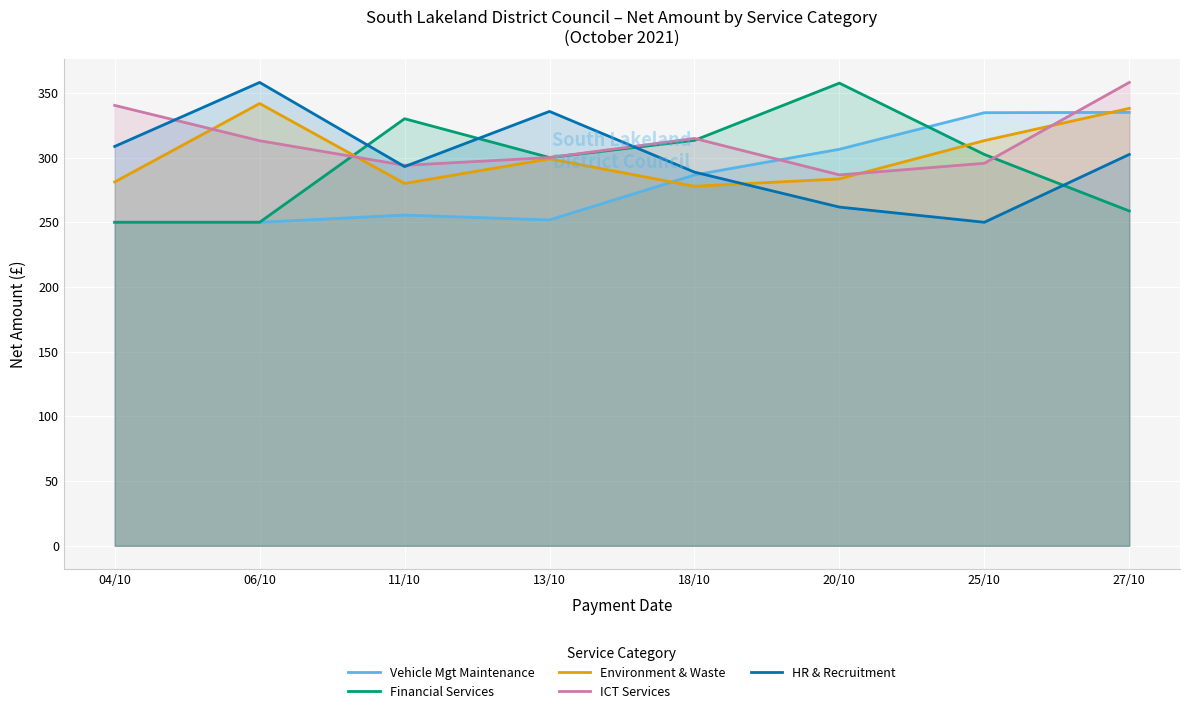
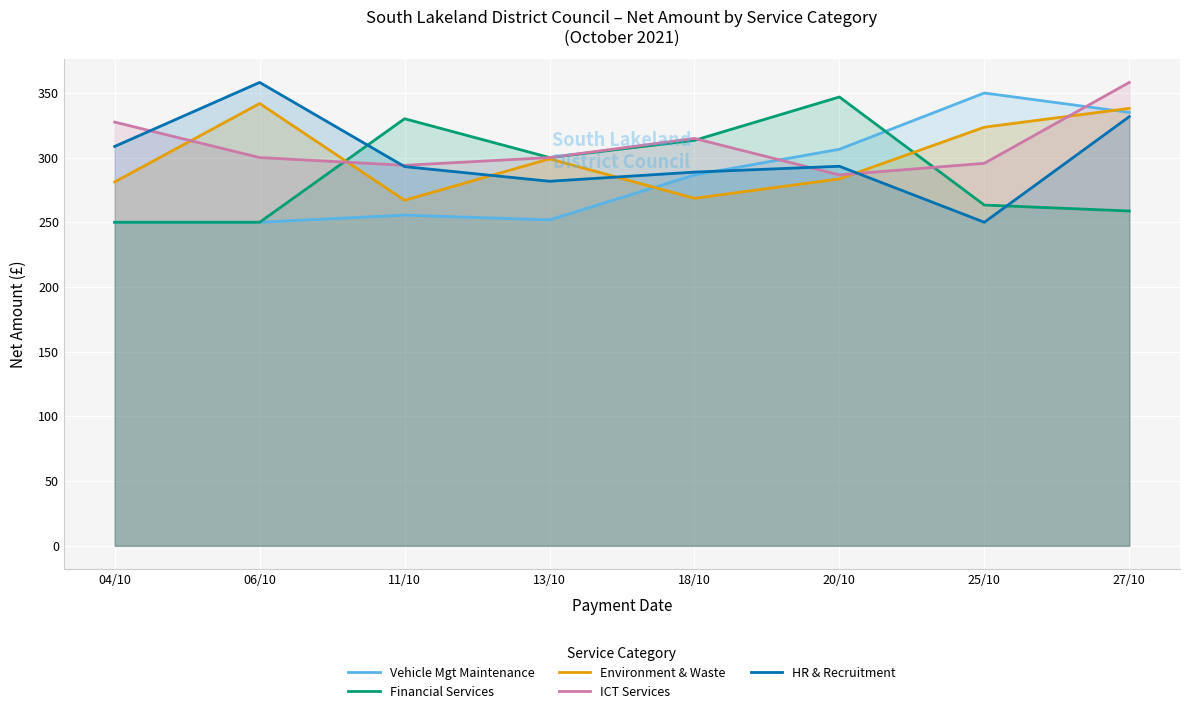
  {
    "Vehicle Mgt Maintenance": {
      "11/10": 256,
      "13/10": 252,
      "18/10": 287,
      "20/10": 306,
-     "25/10": 335,
+     "25/10": 350,
      "27/10": 335
    },
    "Financial Services": {
      "11/10": 330,
-     "20/10": 358,
-     "25/10": 302,
+     "20/10": 347,
+     "25/10": 263,
      "27/10": 259
    },
    "Environment & Waste": {
      "04/10": 281,
      "06/10": 342,
-     "11/10": 280,
-     "18/10": 278,
+     "11/10": 267,
+     "18/10": 269,
      "20/10": 284,
-     "25/10": 313,
+     "25/10": 323,
      "27/10": 338
    },
    "ICT Services": {
-     "04/10": 340,
-     "06/10": 313,
+     "04/10": 327,
+     "06/10": 300,
      "20/10": 287,
      "25/10": 296,
      "27/10": 358
    },
    "HR & Recruitment": {
      "04/10": 309,
      "06/10": 358,
-     "13/10": 336,
+     "13/10": 282,
      "18/10": 289,
-     "20/10": 262,
+     "20/10": 293,
      "25/10": 250,
-     "27/10": 302
+     "27/10": 332
    }
  }
